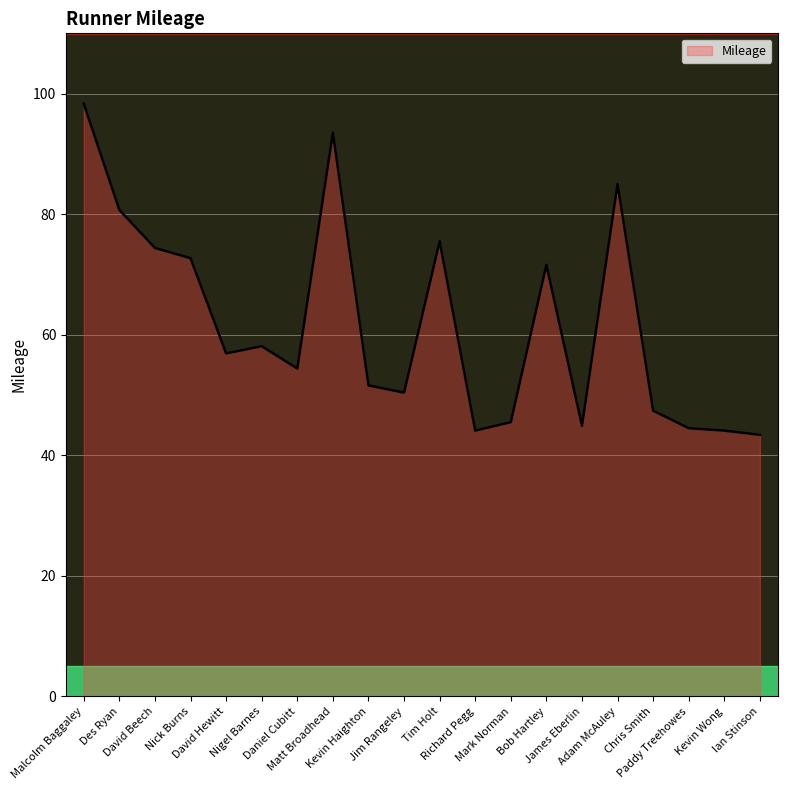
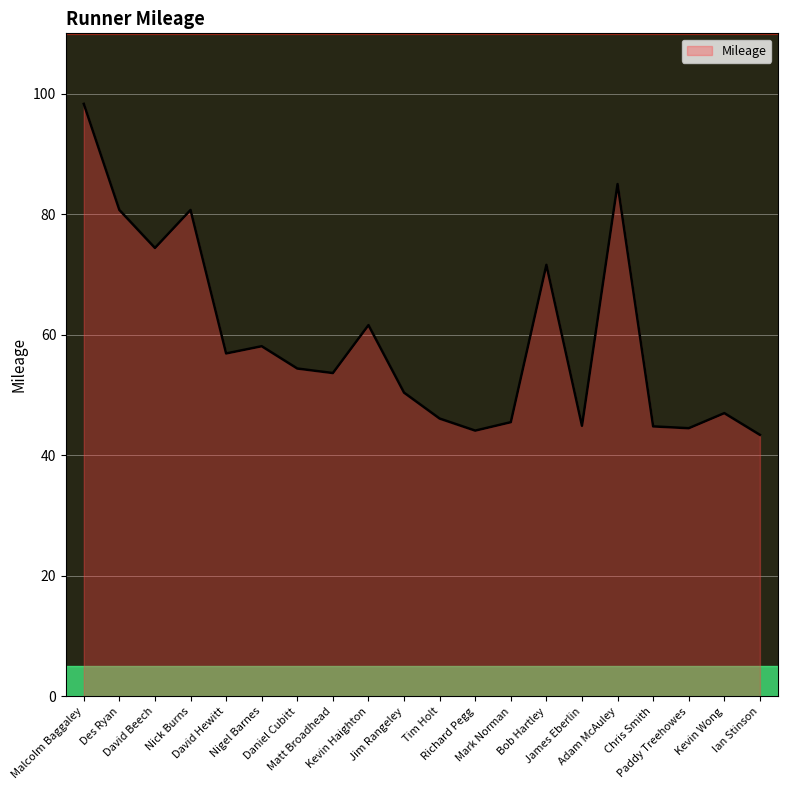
  {
    "Malcolm Baggaley": 98,
    "Des Ryan": 81,
    "David Beech": 74,
-   "Nick Burns": 73,
+   "Nick Burns": 81,
    "David Hewitt": 57,
    "Nigel Barnes": 58,
    "Daniel Cubitt": 54,
-   "Matt Broadhead": 94,
-   "Kevin Haighton": 52,
+   "Matt Broadhead": 54,
+   "Kevin Haighton": 62,
    "Jim Rangeley": 50,
-   "Tim Holt": 76,
+   "Tim Holt": 46,
    "Richard Pegg": 44,
    "Mark Norman": 46,
    "Bob Hartley": 72,
    "James Eberlin": 45,
    "Adam McAuley": 85,
-   "Chris Smith": 47,
+   "Chris Smith": 45,
    "Paddy Treehowes": 45,
-   "Kevin Wong": 44,
+   "Kevin Wong": 47,
    "Ian Stinson": 43
  }
